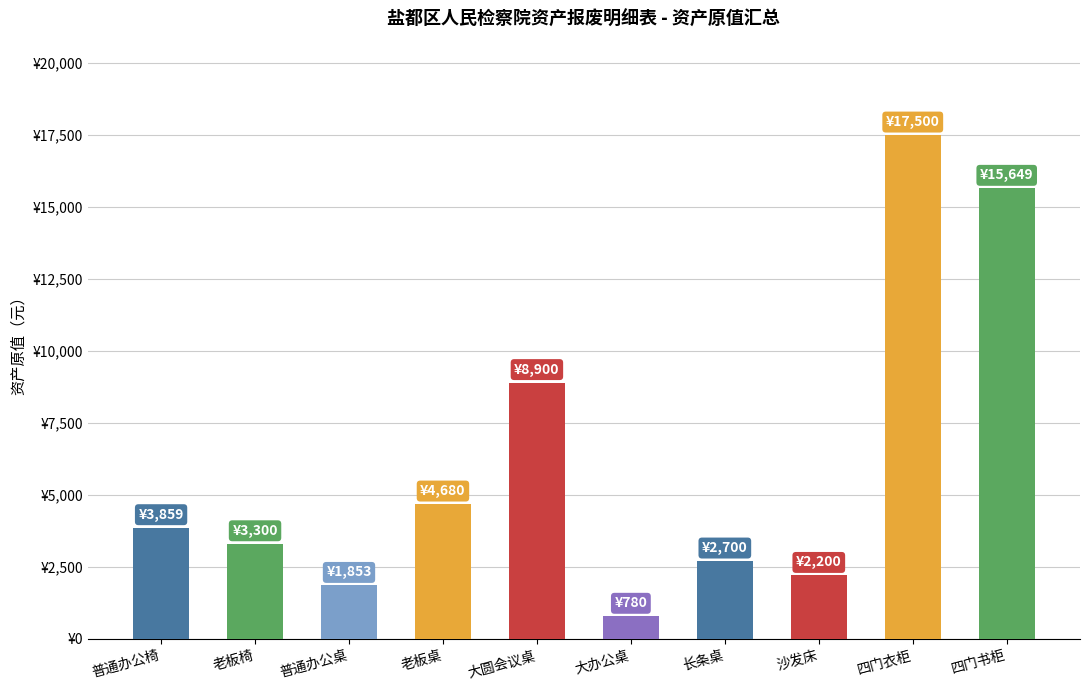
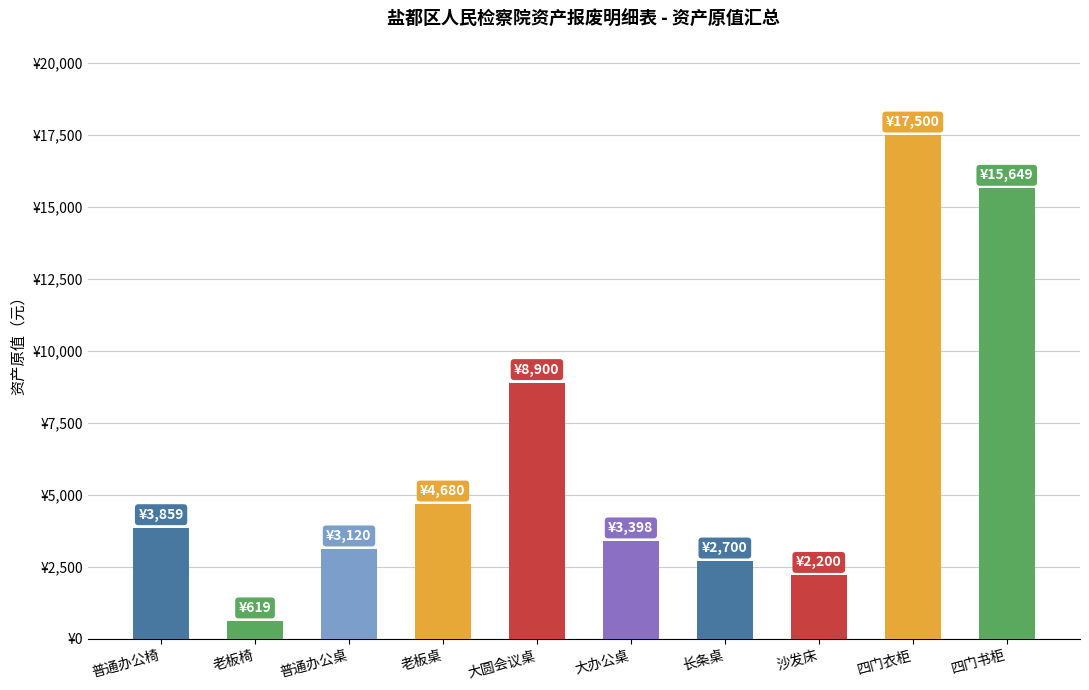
  {
-   "老板椅": "¥3,300",
-   "普通办公桌": "¥1,853",
-   "大办公桌": "¥780"
+   "老板椅": "¥619",
+   "普通办公桌": "¥3,120",
+   "大办公桌": "¥3,398"
  }
